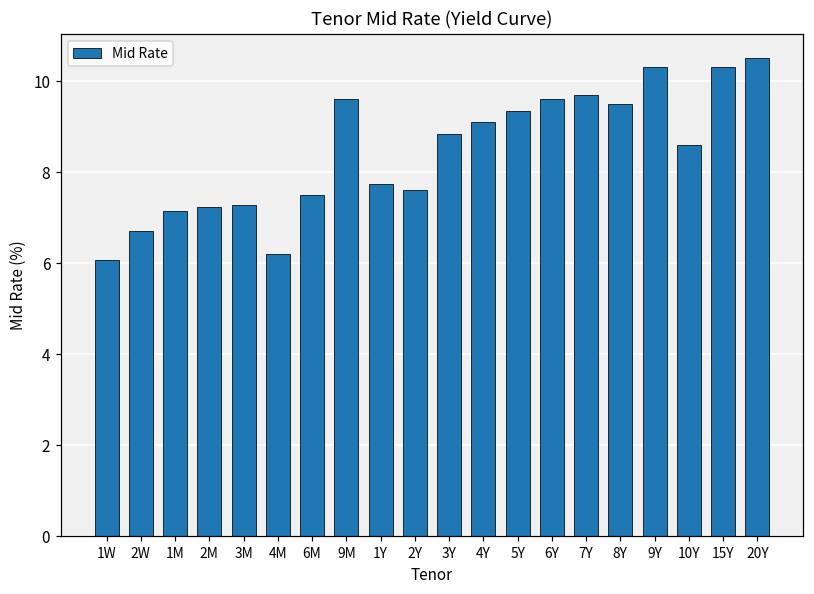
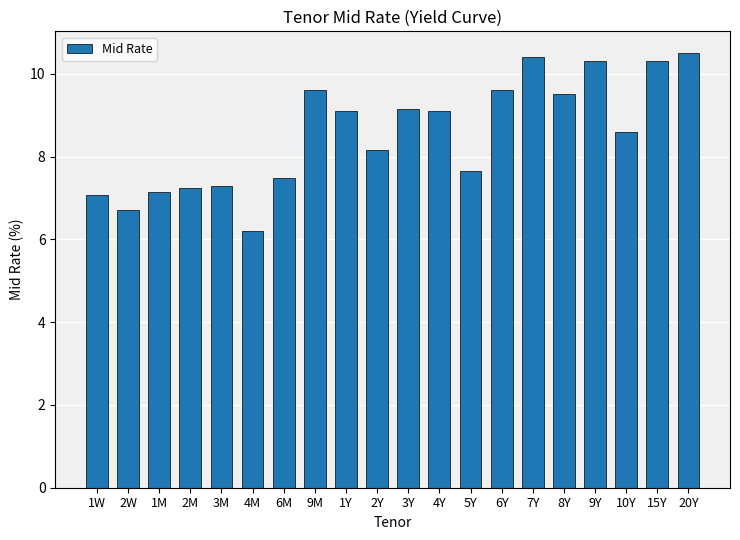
  {
-   "1W": 6.1,
+   "1W": 7.1,
    "2W": 6.7,
    "1M": 7.2,
    "2M": 7.2,
    "3M": 7.3,
    "4M": 6.2,
    "6M": 7.5,
    "9M": 9.6,
-   "1Y": 7.8,
-   "2Y": 7.6,
-   "3Y": 8.9,
+   "1Y": 9.1,
+   "2Y": 8.2,
+   "3Y": 9.2,
    "4Y": 9.1,
-   "5Y": 9.3,
+   "5Y": 7.6,
    "6Y": 9.6,
-   "7Y": 9.7,
+   "7Y": 10.4,
    "8Y": 9.5,
    "9Y": 10.3,
    "10Y": 8.6,
    "15Y": 10.3,
    "20Y": 10.5
  }
